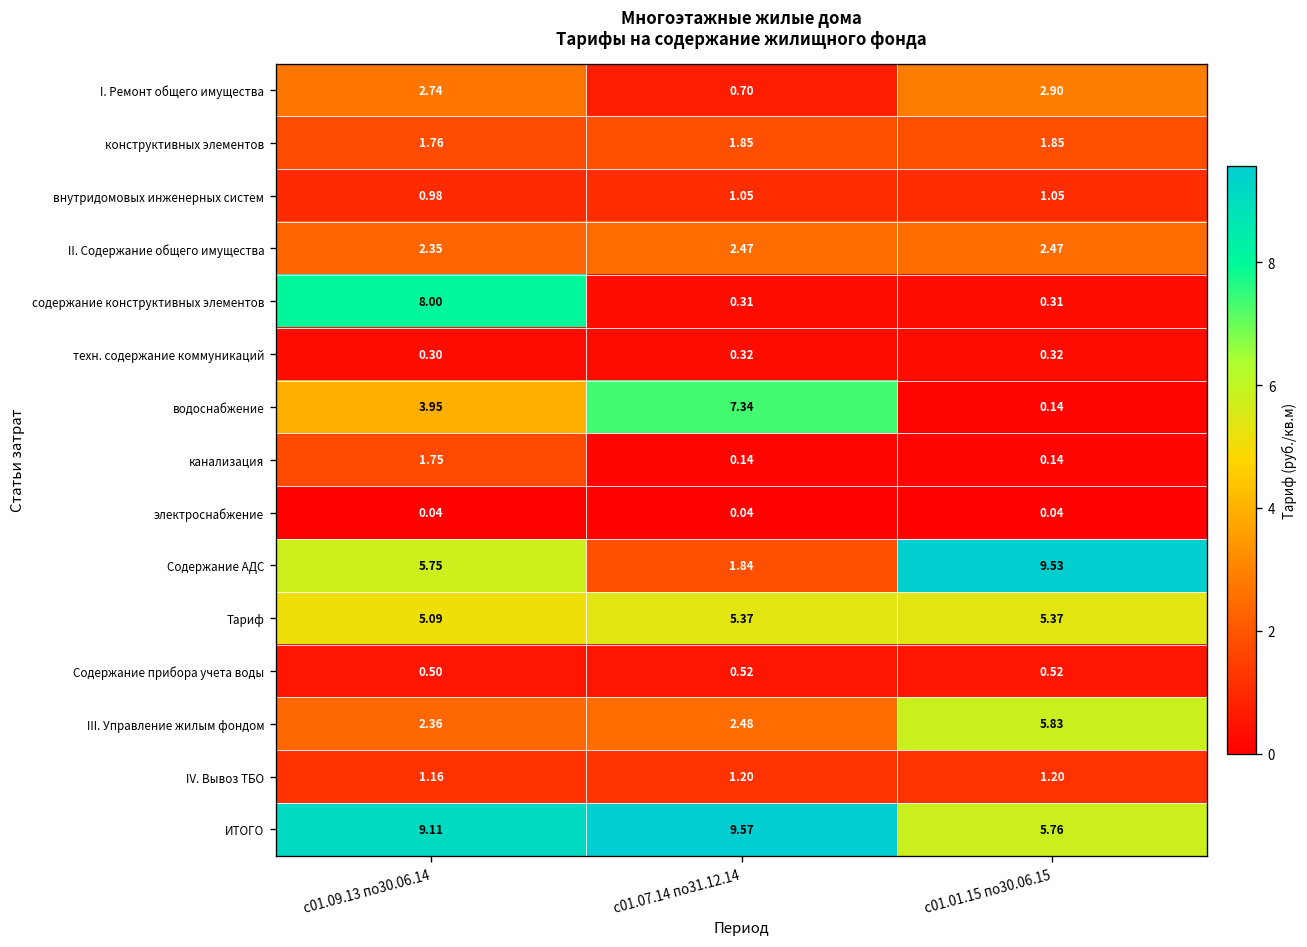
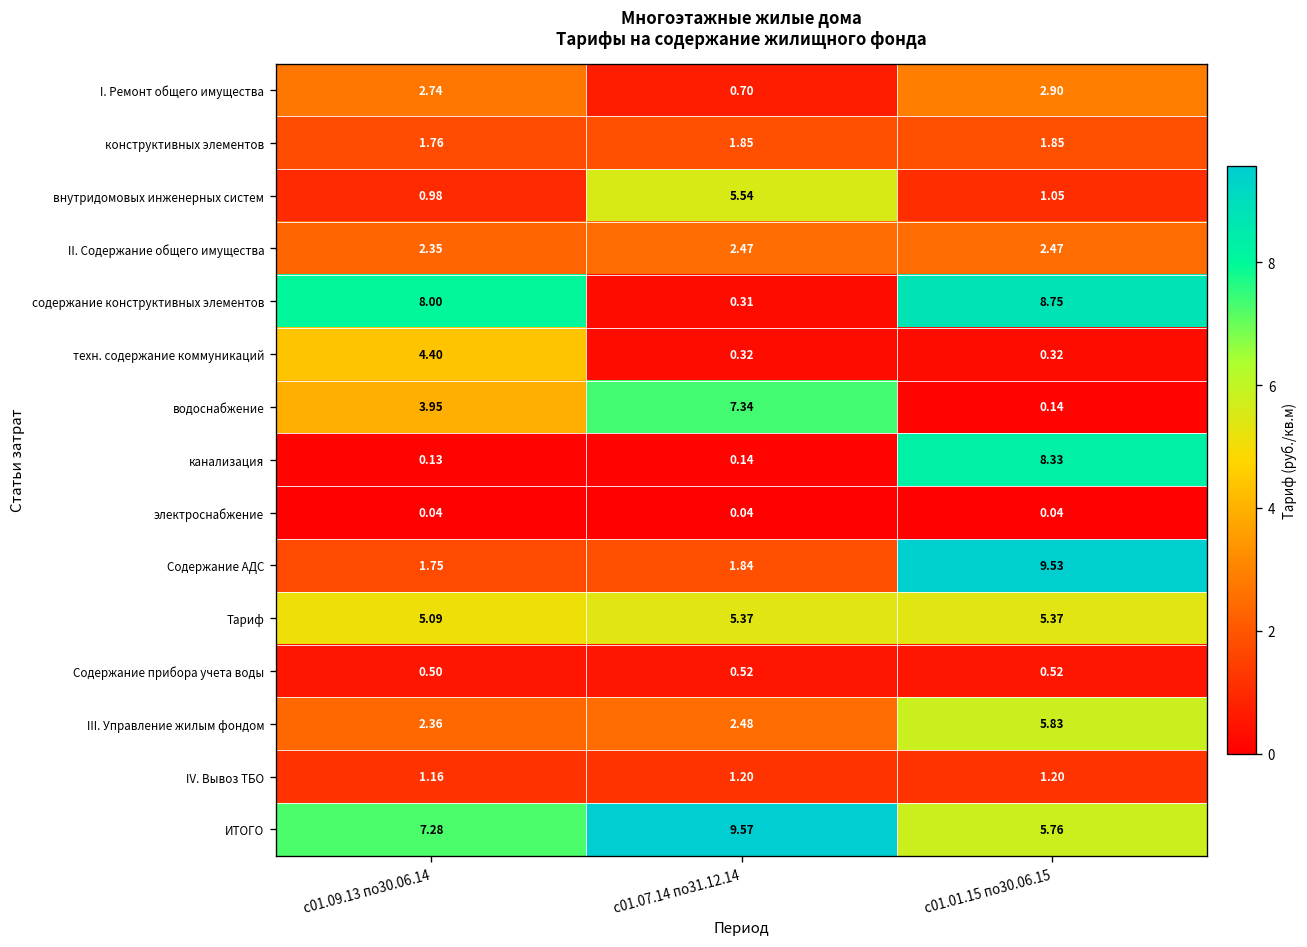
  {
    "I. Ремонт общего имущества": {
      "с01.09.13 по30.06.14": 2.74,
      "с01.07.14 по31.12.14": 0.70,
      "с01.01.15 по30.06.15": 2.90
    },
    "конструктивных элементов": {
      "с01.09.13 по30.06.14": 1.76,
      "с01.07.14 по31.12.14": 1.85,
      "с01.01.15 по30.06.15": 1.85
    },
    "внутридомовых инженерных систем": {
      "с01.09.13 по30.06.14": 0.98,
-     "с01.07.14 по31.12.14": 1.05,
+     "с01.07.14 по31.12.14": 5.54,
      "с01.01.15 по30.06.15": 1.05
    },
    "II. Содержание общего имущества": {
      "с01.09.13 по30.06.14": 2.35,
      "с01.07.14 по31.12.14": 2.47,
      "с01.01.15 по30.06.15": 2.47
    },
    "содержание конструктивных элементов": {
      "с01.09.13 по30.06.14": 8.00,
      "с01.07.14 по31.12.14": 0.31,
-     "с01.01.15 по30.06.15": 0.31
+     "с01.01.15 по30.06.15": 8.75
    },
    "техн. содержание коммуникаций": {
-     "с01.09.13 по30.06.14": 0.30,
+     "с01.09.13 по30.06.14": 4.40,
      "с01.07.14 по31.12.14": 0.32,
      "с01.01.15 по30.06.15": 0.32
    },
    "водоснабжение": {
      "с01.09.13 по30.06.14": 3.95,
      "с01.07.14 по31.12.14": 7.34,
      "с01.01.15 по30.06.15": 0.14
    },
    "канализация": {
-     "с01.09.13 по30.06.14": 1.75,
+     "с01.09.13 по30.06.14": 0.13,
      "с01.07.14 по31.12.14": 0.14,
-     "с01.01.15 по30.06.15": 0.14
+     "с01.01.15 по30.06.15": 8.33
    },
    "электроснабжение": {
      "с01.09.13 по30.06.14": 0.04,
      "с01.07.14 по31.12.14": 0.04,
      "с01.01.15 по30.06.15": 0.04
    },
    "Содержание АДС": {
-     "с01.09.13 по30.06.14": 5.75,
+     "с01.09.13 по30.06.14": 1.75,
      "с01.07.14 по31.12.14": 1.84,
      "с01.01.15 по30.06.15": 9.53
    },
    "Тариф": {
      "с01.09.13 по30.06.14": 5.09,
      "с01.07.14 по31.12.14": 5.37,
      "с01.01.15 по30.06.15": 5.37
    },
    "Содержание прибора учета воды": {
      "с01.09.13 по30.06.14": 0.50,
      "с01.07.14 по31.12.14": 0.52,
      "с01.01.15 по30.06.15": 0.52
    },
    "III. Управление жилым фондом": {
      "с01.09.13 по30.06.14": 2.36,
      "с01.07.14 по31.12.14": 2.48,
      "с01.01.15 по30.06.15": 5.83
    },
    "IV. Вывоз ТБО": {
      "с01.09.13 по30.06.14": 1.16,
      "с01.07.14 по31.12.14": 1.20,
      "с01.01.15 по30.06.15": 1.20
    },
    "ИТОГО": {
-     "с01.09.13 по30.06.14": 9.11,
+     "с01.09.13 по30.06.14": 7.28,
      "с01.07.14 по31.12.14": 9.57,
      "с01.01.15 по30.06.15": 5.76
    }
  }
